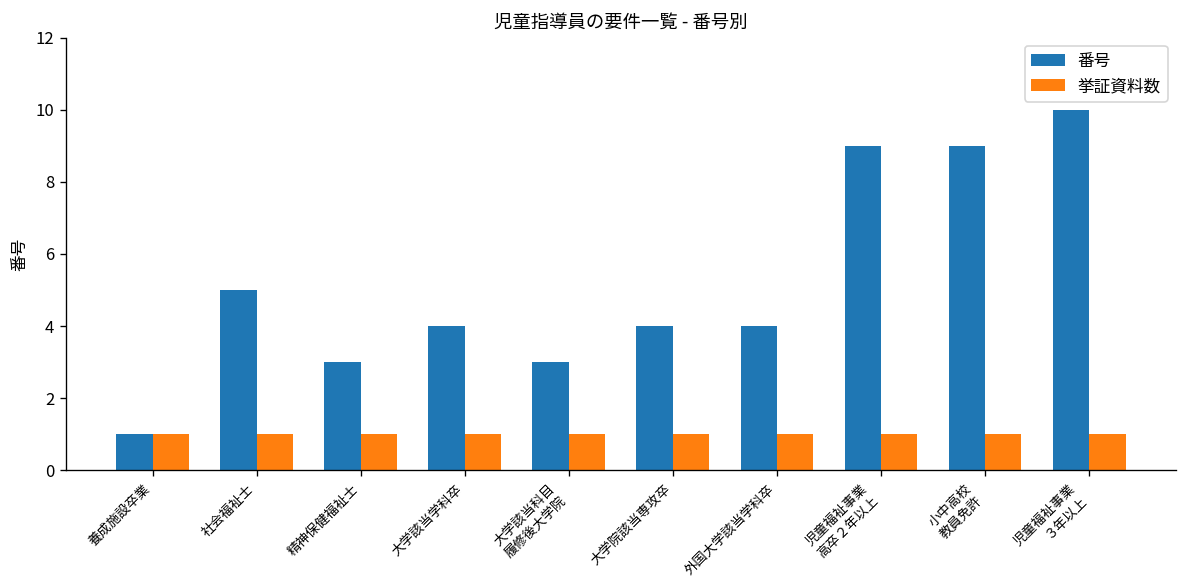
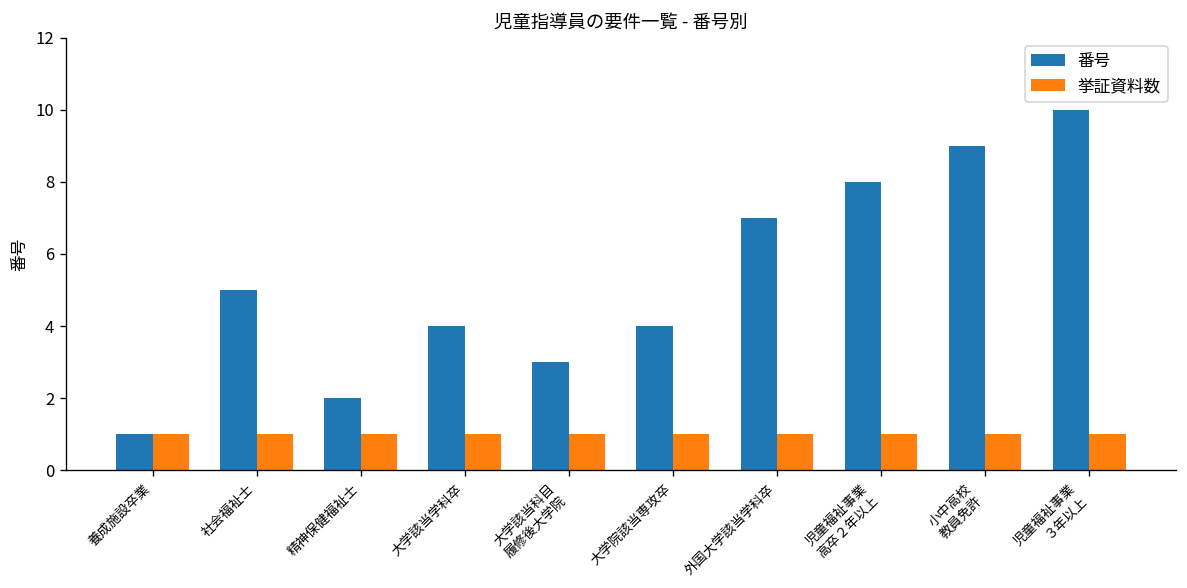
  {
    "番号": {
      "養成施設卒業": 1,
      "社会福祉士": 5,
-     "精神保健福祉士": 3,
+     "精神保健福祉士": 2,
      "大学該当学科卒": 4,
      "大学該当科目 履修後大学院": 3,
      "大学院該当専攻卒": 4,
-     "外国大学該当学科卒": 4,
-     "児童福祉事業 高卒２年以上": 9,
+     "外国大学該当学科卒": 7,
+     "児童福祉事業 高卒２年以上": 8,
      "小中高校 教員免許": 9,
      "児童福祉事業 ３年以上": 10
    },
    "挙証資料数": {
      "養成施設卒業": 1,
      "社会福祉士": 1,
      "精神保健福祉士": 1,
      "大学該当学科卒": 1,
      "大学該当科目 履修後大学院": 1,
      "大学院該当専攻卒": 1,
      "外国大学該当学科卒": 1,
      "児童福祉事業 高卒２年以上": 1,
      "小中高校 教員免許": 1,
      "児童福祉事業 ３年以上": 1
    }
  }
